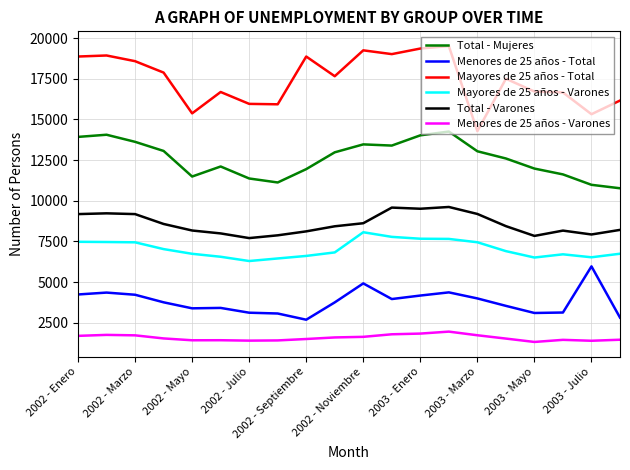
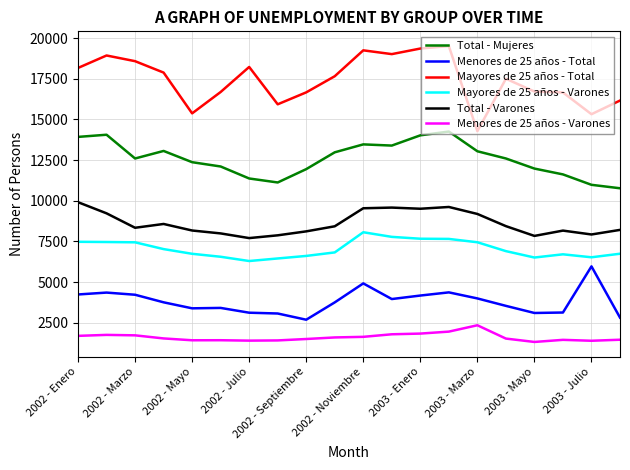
  {
    "Total - Mujeres": {
      "2002 - Enero": 13900,
-     "2002 - Marzo": 13600,
-     "2002 - Mayo": 11500,
+     "2002 - Marzo": 12600,
+     "2002 - Mayo": 12400,
      "2002 - Julio": 11400,
      "2002 - Septiembre": 11900,
      "2002 - Noviembre": 13500,
      "2003 - Enero": 14000,
      "2003 - Marzo": 13000,
      "2003 - Mayo": 12000,
      "2003 - Julio": 11000
    },
    "Menores de 25 años - Total": {
      "2002 - Enero": 4200,
      "2002 - Marzo": 4200,
      "2002 - Mayo": 3400,
      "2002 - Julio": 3100,
      "2002 - Septiembre": 2700,
      "2002 - Noviembre": 4900,
      "2003 - Enero": 4200,
      "2003 - Marzo": 4000,
      "2003 - Mayo": 3100,
      "2003 - Julio": 6000
    },
    "Mayores de 25 años - Total": {
-     "2002 - Enero": 18900,
+     "2002 - Enero": 18200,
      "2002 - Marzo": 18600,
      "2002 - Mayo": 15400,
-     "2002 - Julio": 16000,
-     "2002 - Septiembre": 18900,
+     "2002 - Julio": 18200,
+     "2002 - Septiembre": 16700,
      "2002 - Noviembre": 19200,
      "2003 - Enero": 19400
    },
    "Mayores de 25 años - Varones": {
      "2002 - Enero": 7500,
      "2002 - Marzo": 7400,
      "2002 - Mayo": 6700,
      "2002 - Julio": 6300,
      "2002 - Septiembre": 6600,
      "2002 - Noviembre": 8100,
      "2003 - Enero": 7700,
      "2003 - Marzo": 7500,
      "2003 - Mayo": 6500,
      "2003 - Julio": 6500
    },
    "Total - Varones": {
-     "2002 - Enero": 9200,
-     "2002 - Marzo": 9200,
+     "2002 - Enero": 9900,
+     "2002 - Marzo": 8300,
      "2002 - Mayo": 8200,
      "2002 - Julio": 7700,
      "2002 - Septiembre": 8100,
-     "2002 - Noviembre": 8600,
+     "2002 - Noviembre": 9500,
      "2003 - Enero": 9500,
      "2003 - Marzo": 9200,
      "2003 - Mayo": 7800,
      "2003 - Julio": 7900
    },
    "Menores de 25 años - Varones": {
      "2002 - Enero": 1700,
      "2002 - Marzo": 1700,
      "2002 - Mayo": 1400,
      "2002 - Julio": 1400,
      "2002 - Septiembre": 1500,
      "2002 - Noviembre": 1600,
      "2003 - Enero": 1800,
-     "2003 - Marzo": 1700,
+     "2003 - Marzo": 2400,
      "2003 - Mayo": 1300,
      "2003 - Julio": 1400
    }
  }
